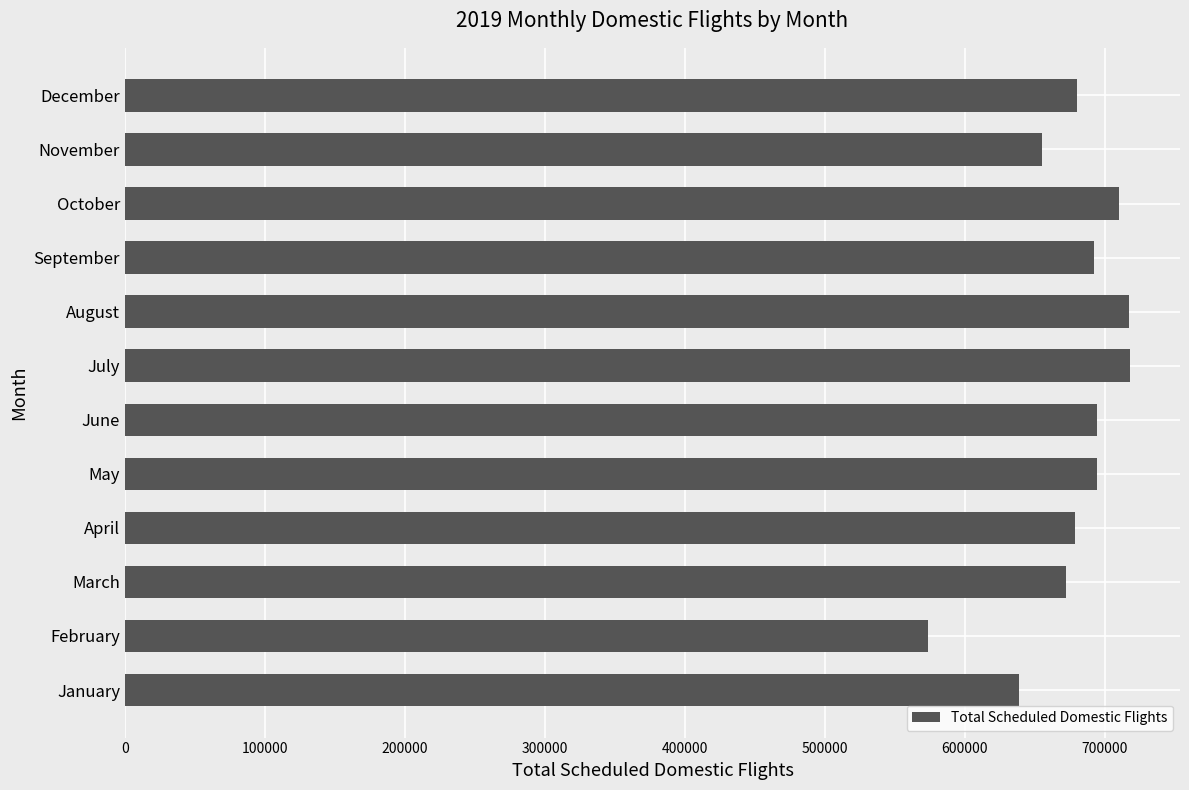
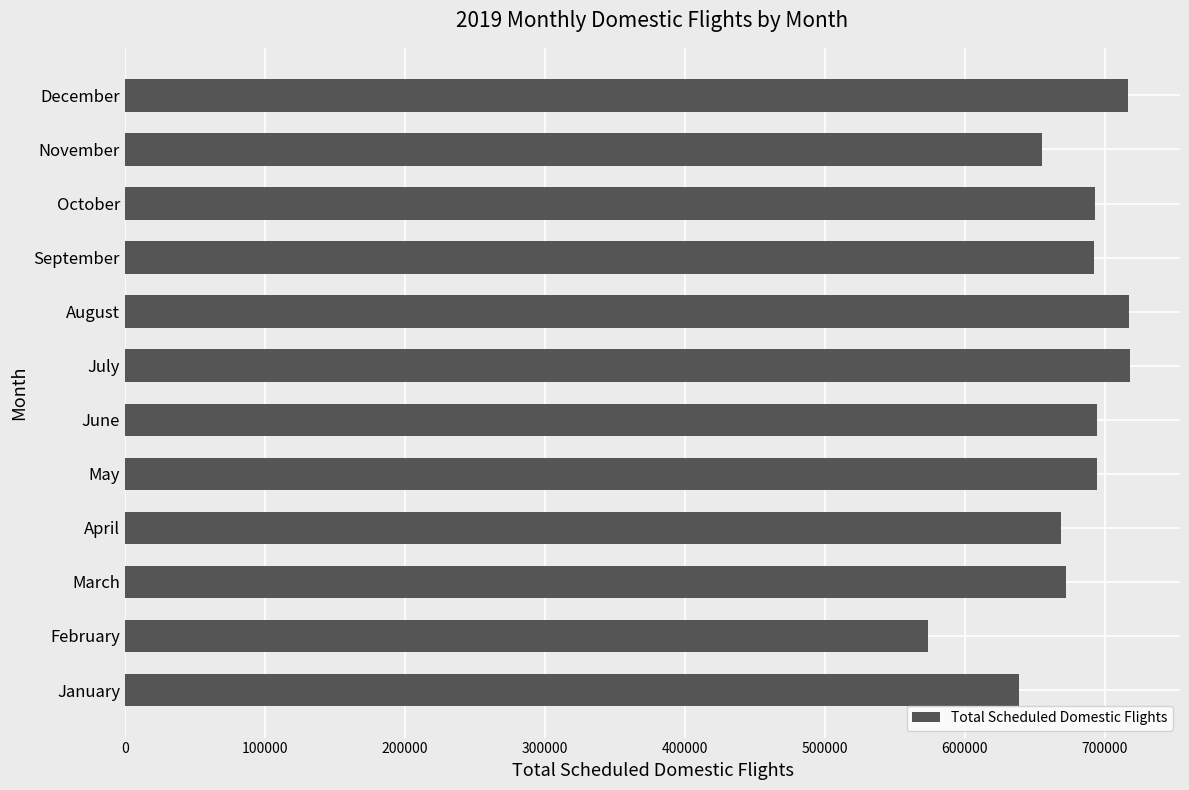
  {
-   "December": 680000,
+   "December": 716000,
    "November": 655000,
-   "October": 710000,
+   "October": 693000,
    "September": 692000,
    "August": 717000,
    "July": 718000,
    "June": 694000,
    "May": 694000,
-   "April": 678000,
+   "April": 668000,
    "March": 672000,
    "February": 574000,
    "January": 639000
  }
